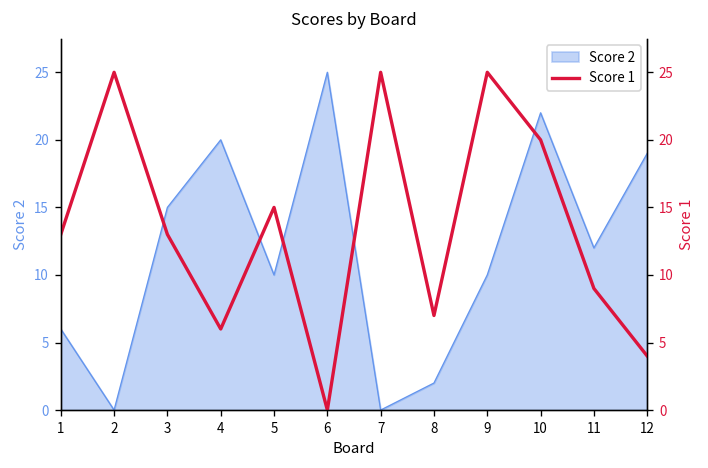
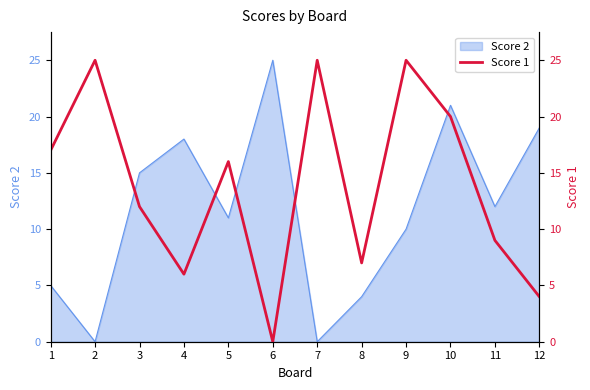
  {
    "Score 2": {
-     "1": 6,
+     "1": 5,
      "2": 0,
      "3": 15,
-     "4": 20,
-     "5": 10,
+     "4": 18,
+     "5": 11,
      "6": 25,
      "7": 0,
-     "8": 2,
+     "8": 4,
      "9": 10,
-     "10": 22,
+     "10": 21,
      "11": 12,
      "12": 19
    },
    "Score 1": {
-     "1": 13,
+     "1": 17,
      "2": 25,
-     "3": 13,
+     "3": 12,
      "4": 6,
-     "5": 15,
+     "5": 16,
      "6": 0,
      "7": 25,
      "8": 7,
      "9": 25,
      "10": 20,
      "11": 9,
      "12": 4
    }
  }
